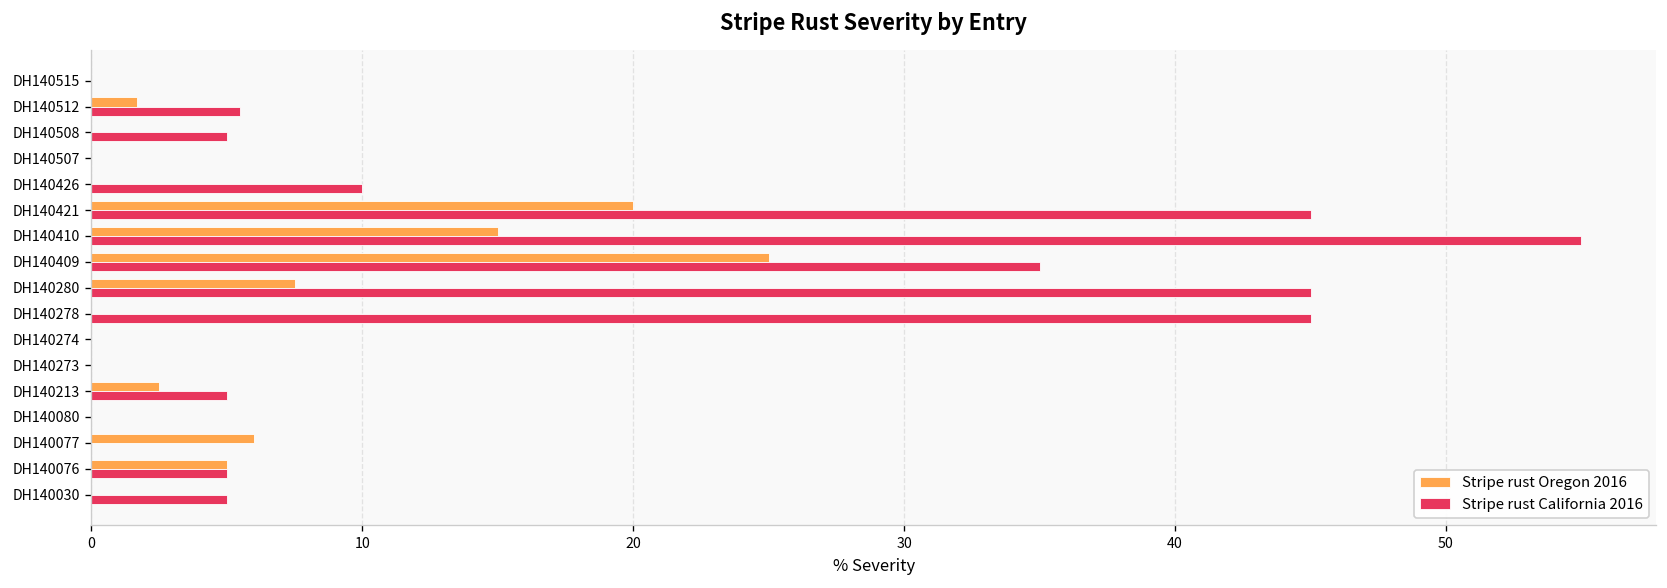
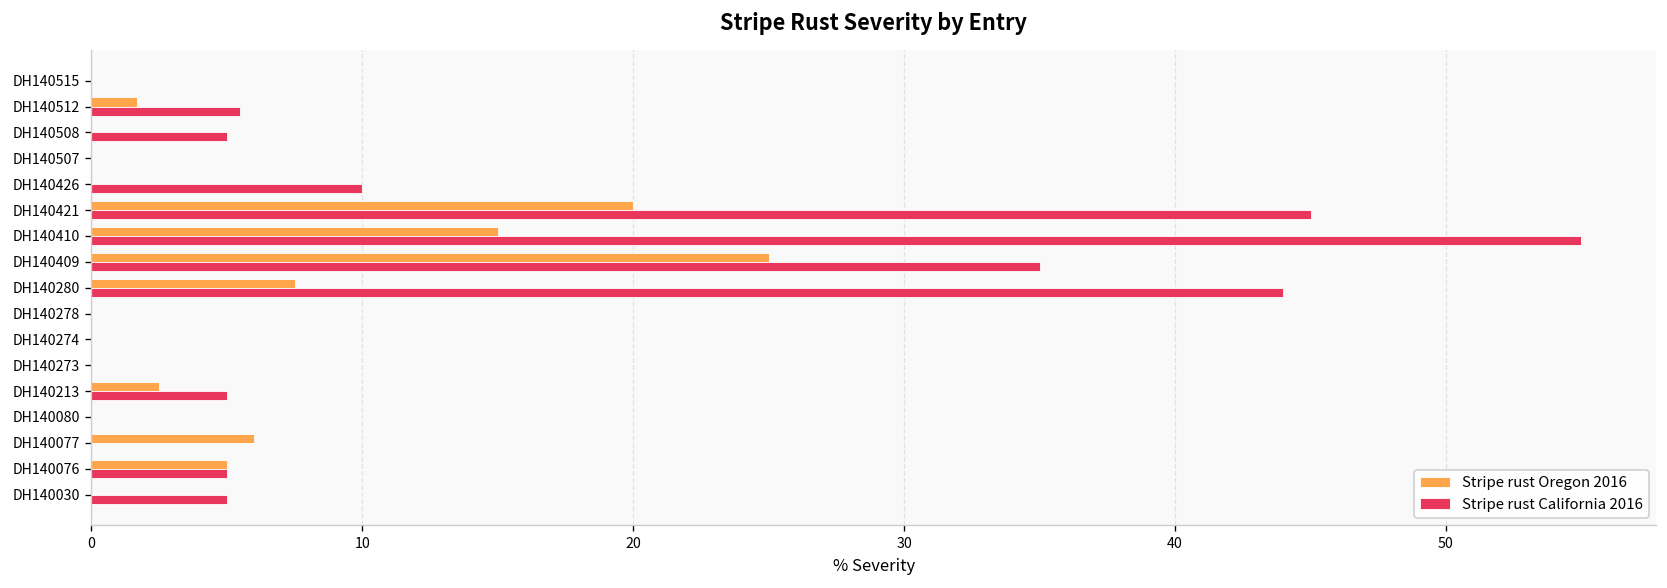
  {
    "Stripe rust Oregon 2016": {
      "DH140515": 0,
      "DH140512": 1.7,
      "DH140508": 0,
      "DH140507": 0,
      "DH140426": 0,
      "DH140421": 20,
      "DH140410": 15,
      "DH140409": 25,
      "DH140280": 7.5,
      "DH140278": 0,
      "DH140274": 0,
      "DH140273": 0,
      "DH140213": 2.5,
      "DH140080": 0,
      "DH140077": 6,
      "DH140076": 5,
      "DH140030": 0
    },
    "Stripe rust California 2016": {
      "DH140515": 0,
      "DH140512": 5.5,
      "DH140508": 5,
      "DH140507": 0,
      "DH140426": 10,
      "DH140421": 45,
      "DH140410": 55,
      "DH140409": 35,
-     "DH140280": 45,
-     "DH140278": 45,
+     "DH140280": 44,
+     "DH140278": 0,
      "DH140274": 0,
      "DH140273": 0,
      "DH140213": 5,
      "DH140080": 0,
      "DH140077": 0,
      "DH140076": 5,
      "DH140030": 5
    }
  }
